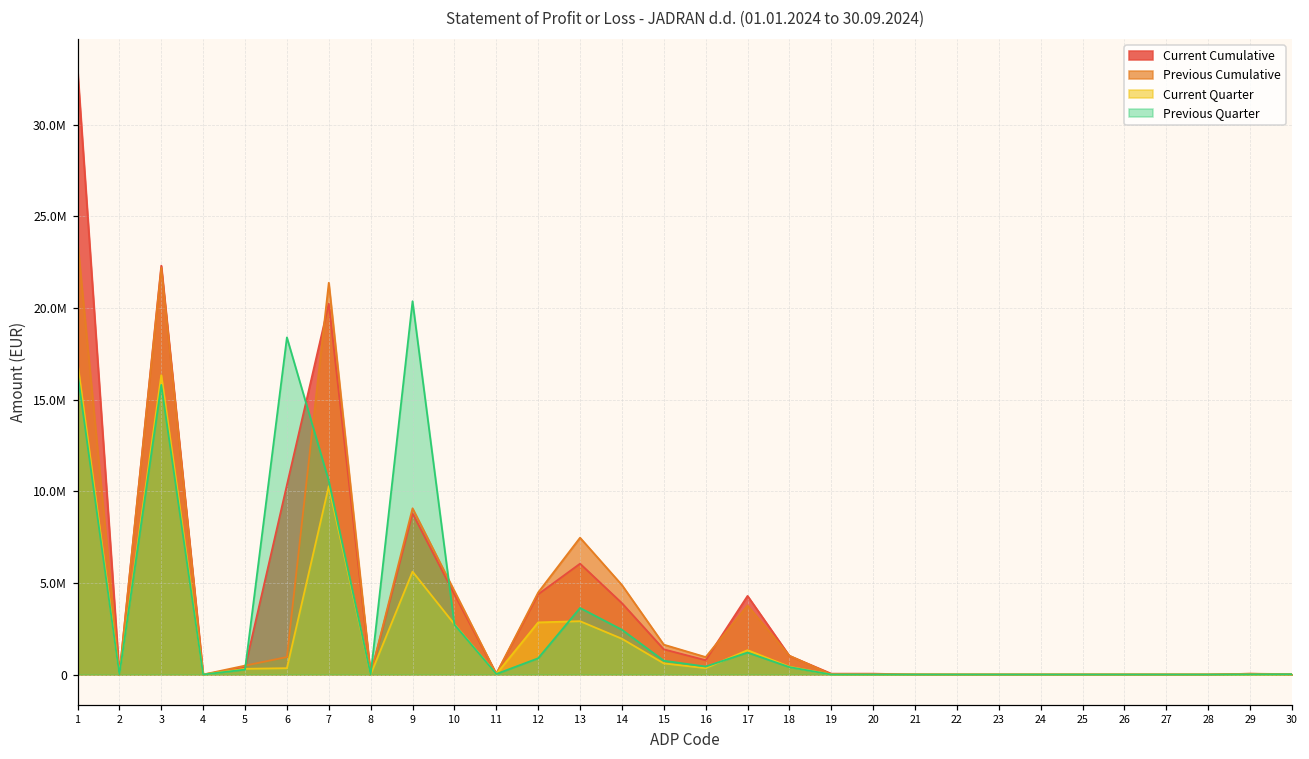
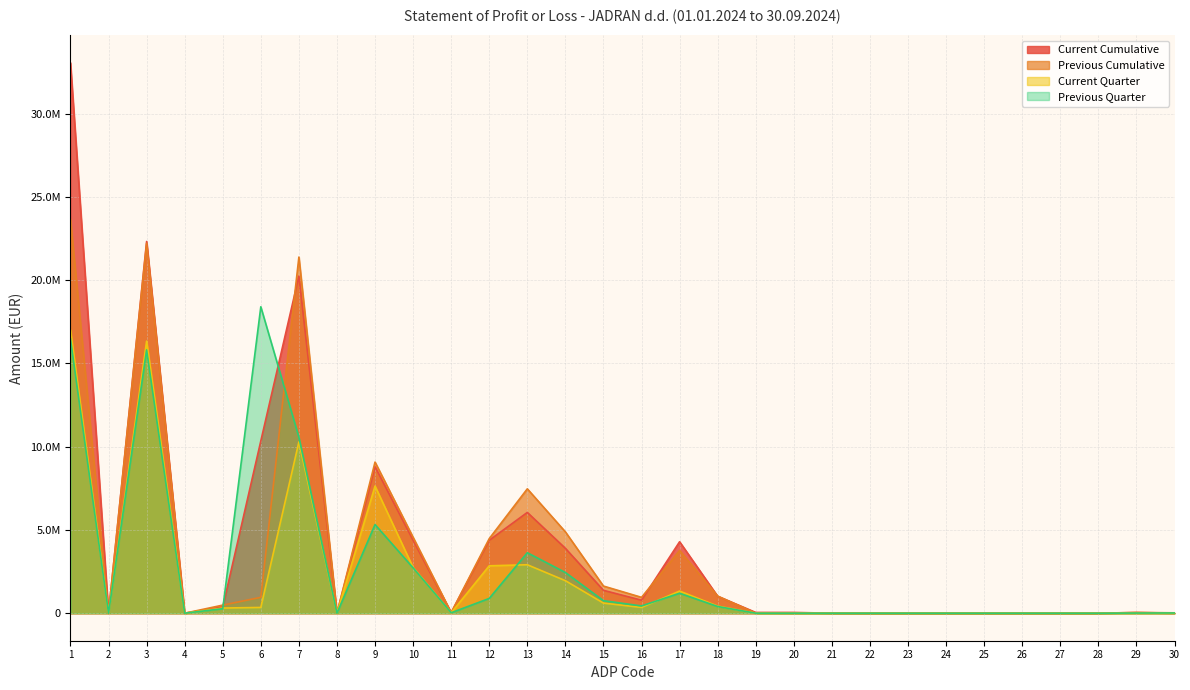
  {
    "Current Quarter": {
      "1": 17000000,
      "3": 16300000,
      "6": 300000,
      "7": 10300000,
-     "9": 5600000,
+     "9": 7600000,
      "12": 2800000,
      "13": 2900000,
      "14": 2000000
    },
    "Previous Quarter": {
      "1": 16500000,
      "3": 15800000,
      "6": 18400000,
      "7": 10600000,
-     "9": 20400000,
+     "9": 5300000,
      "12": 900000,
      "13": 3600000,
      "14": 2400000
    }
  }
